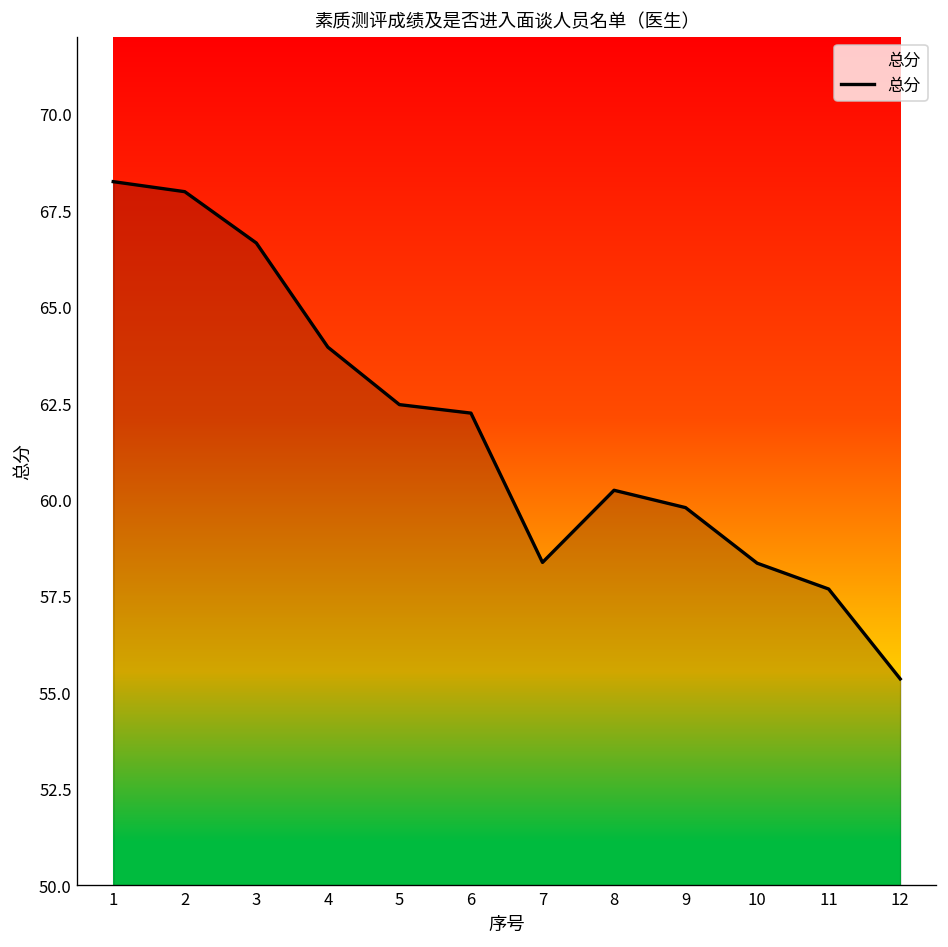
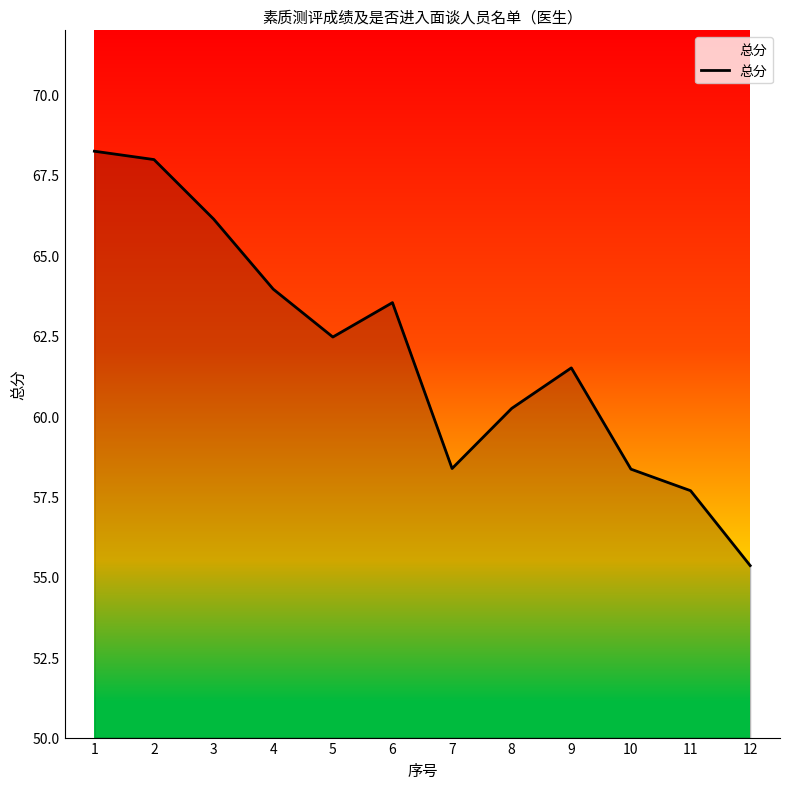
  {
    "1": 68.2,
    "2": 68.0,
-   "3": 66.7,
+   "3": 66.1,
    "4": 64.0,
    "5": 62.5,
-   "6": 62.2,
+   "6": 63.5,
    "7": 58.4,
    "8": 60.2,
-   "9": 59.8,
+   "9": 61.5,
    "10": 58.4,
    "11": 57.7,
    "12": 55.4
  }
